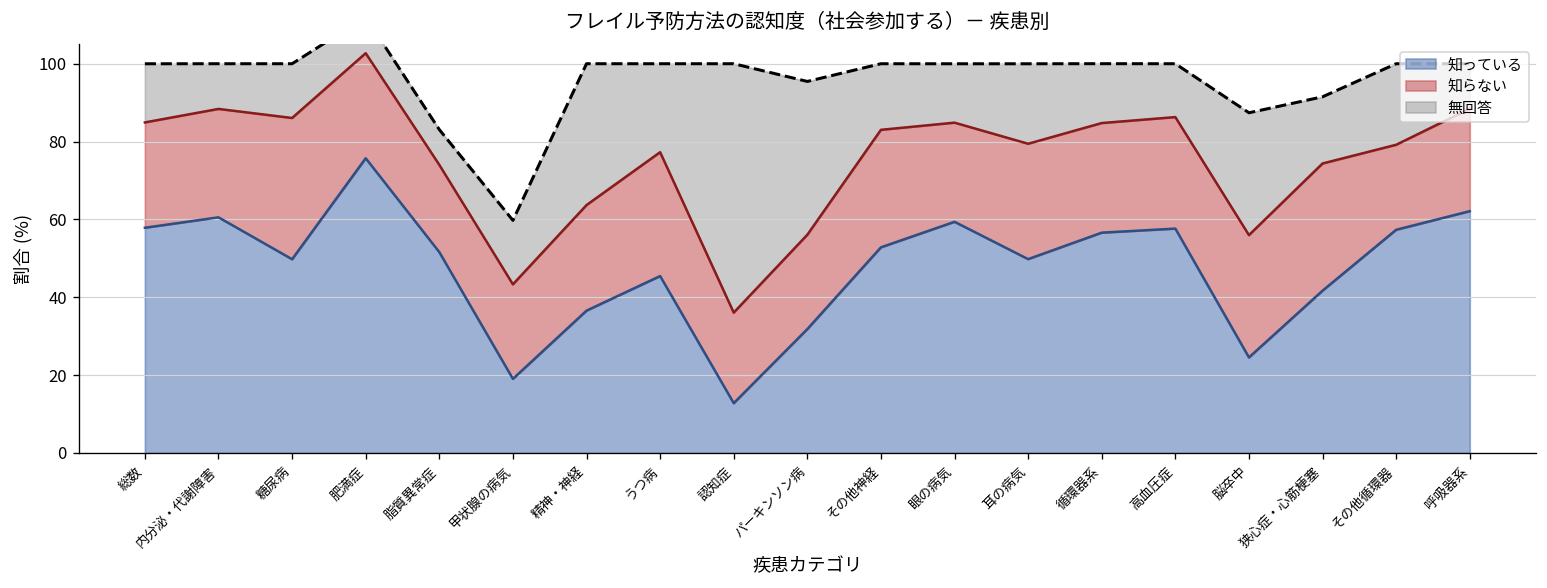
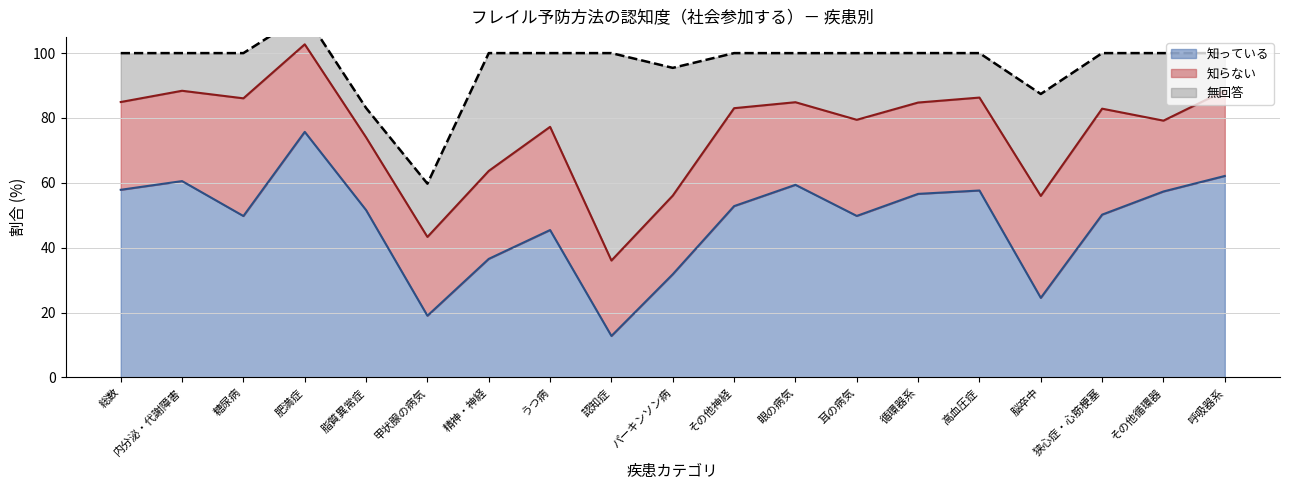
  {
    "知っている": {
      "総数": 58,
      "内分泌・代謝障害": 61,
      "糖尿病": 50,
      "肥満症": 76,
      "脂質異常症": 52,
      "甲状腺の病気": 19,
      "精神・神経": 37,
      "うつ病": 45,
      "認知症": 13,
      "パーキンソン病": 32,
      "その他神経": 53,
      "眼の病気": 59,
      "耳の病気": 50,
      "循環器系": 57,
      "高血圧症": 58,
      "脳卒中": 25,
-     "狭心症・心筋梗塞": 42,
+     "狭心症・心筋梗塞": 50,
      "その他循環器": 57,
      "呼吸器系": 62
    },
    "知らない": {
      "総数": 27,
      "内分泌・代謝障害": 28,
      "糖尿病": 36,
      "肥満症": 27,
      "脂質異常症": 22,
      "甲状腺の病気": 24,
      "精神・神経": 27,
      "うつ病": 32,
      "認知症": 23,
      "パーキンソン病": 24,
      "その他神経": 30,
      "眼の病気": 25,
      "耳の病気": 30,
      "循環器系": 28,
      "高血圧症": 29,
      "脳卒中": 31,
      "狭心症・心筋梗塞": 33,
      "その他循環器": 22
    },
    "無回答": {
      "総数": 15,
      "内分泌・代謝障害": 12,
      "糖尿病": 14,
      "脂質異常症": 9,
      "甲状腺の病気": 16,
      "精神・神経": 36,
      "うつ病": 23,
      "認知症": 64,
      "パーキンソン病": 39,
      "その他神経": 17,
      "眼の病気": 15,
      "耳の病気": 21,
      "循環器系": 15,
      "高血圧症": 14,
      "脳卒中": 31,
      "狭心症・心筋梗塞": 17,
      "その他循環器": 21
    }
  }
